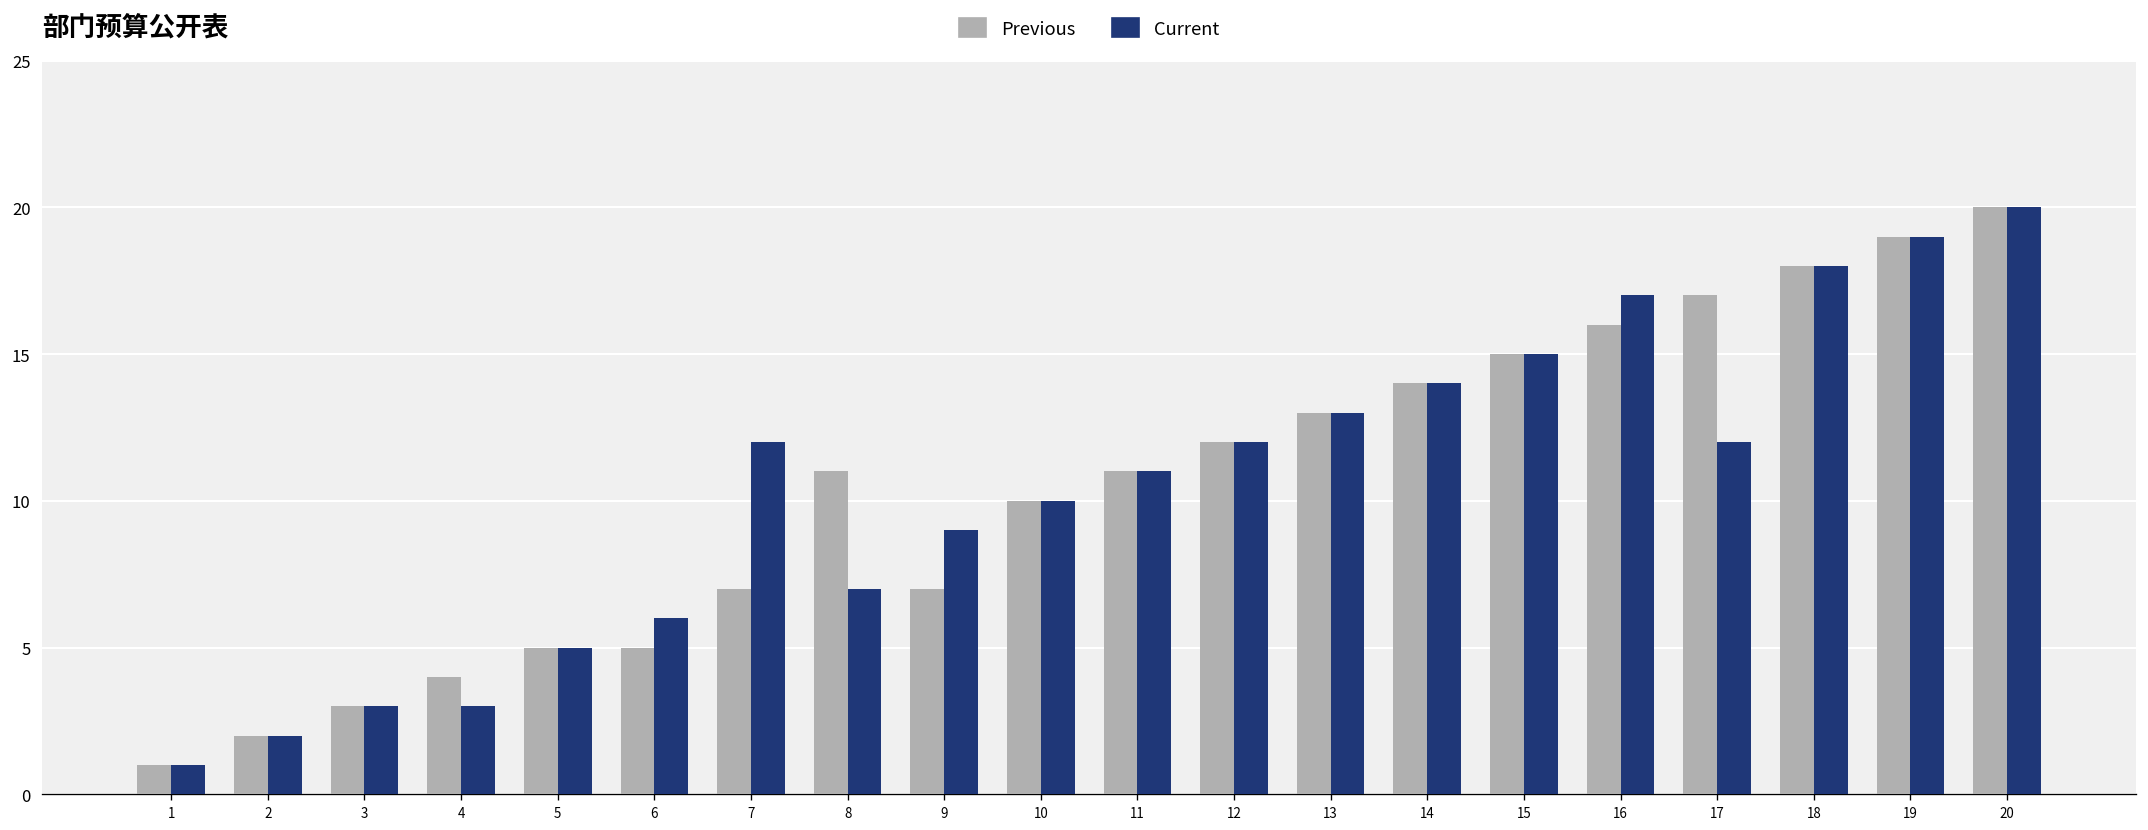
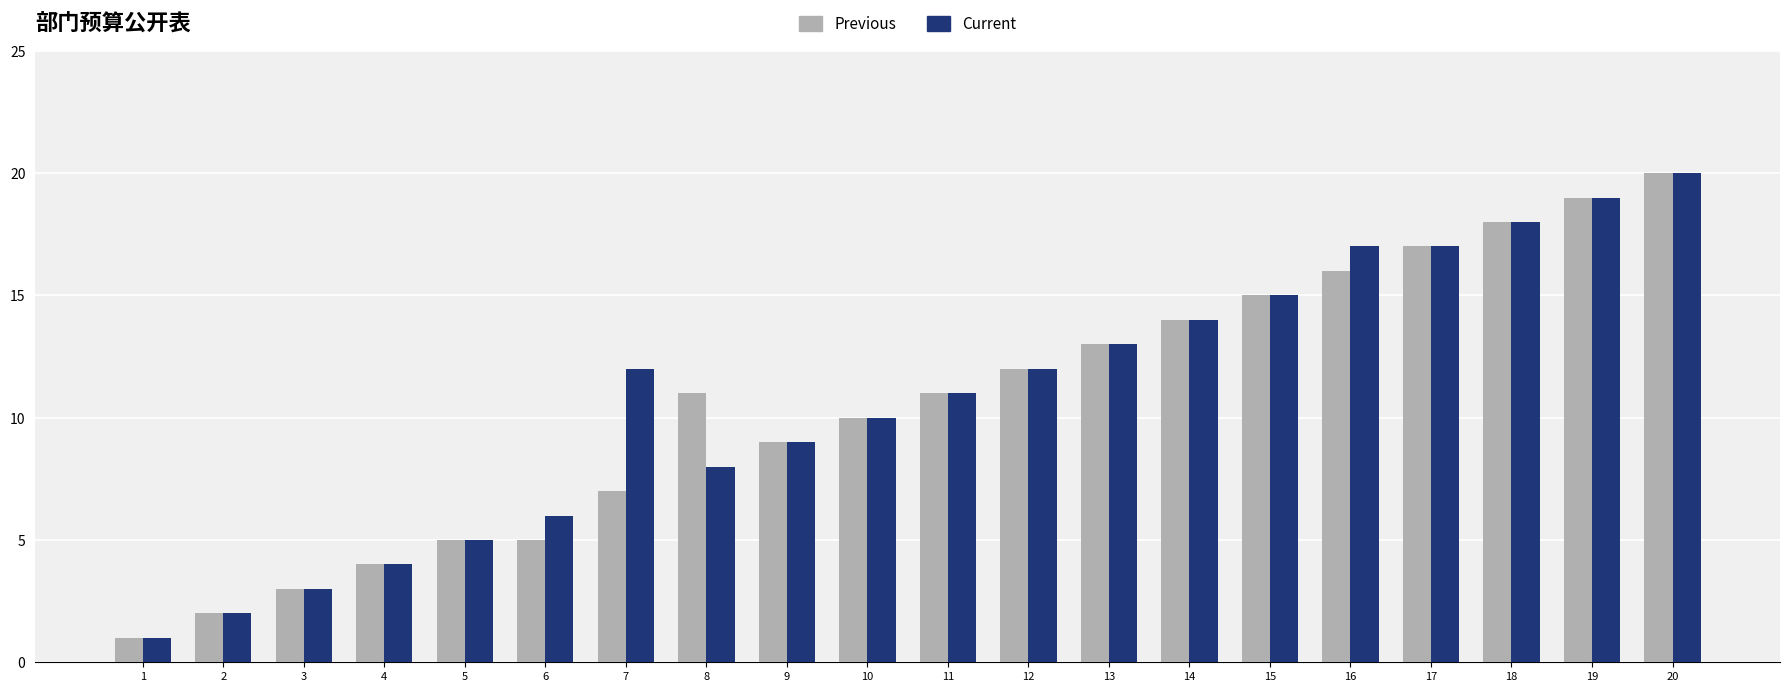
  {
    "Previous": {
      "1": 1,
      "2": 2,
      "3": 3,
      "4": 4,
      "5": 5,
      "6": 5,
      "7": 7,
      "8": 11,
-     "9": 7,
+     "9": 9,
      "10": 10,
      "11": 11,
      "12": 12,
      "13": 13,
      "14": 14,
      "15": 15,
      "16": 16,
      "17": 17,
      "18": 18,
      "19": 19,
      "20": 20
    },
    "Current": {
      "1": 1,
      "2": 2,
      "3": 3,
-     "4": 3,
+     "4": 4,
      "5": 5,
      "6": 6,
      "7": 12,
-     "8": 7,
+     "8": 8,
      "9": 9,
      "10": 10,
      "11": 11,
      "12": 12,
      "13": 13,
      "14": 14,
      "15": 15,
      "16": 17,
-     "17": 12,
+     "17": 17,
      "18": 18,
      "19": 19,
      "20": 20
    }
  }
